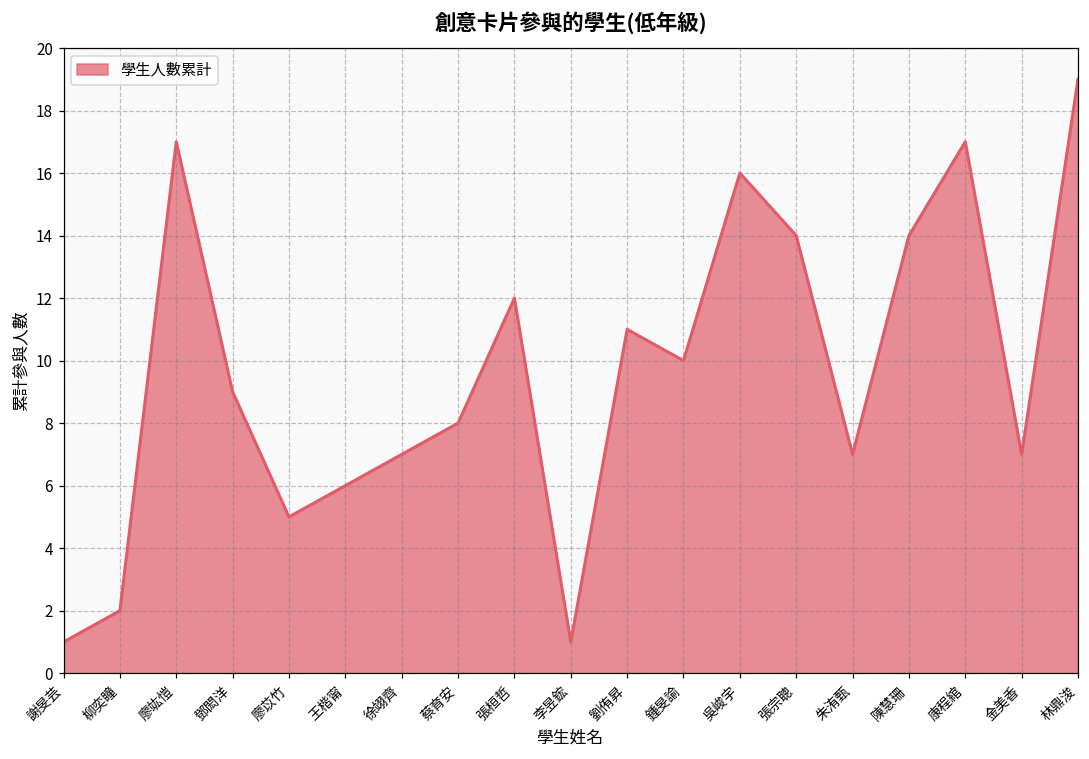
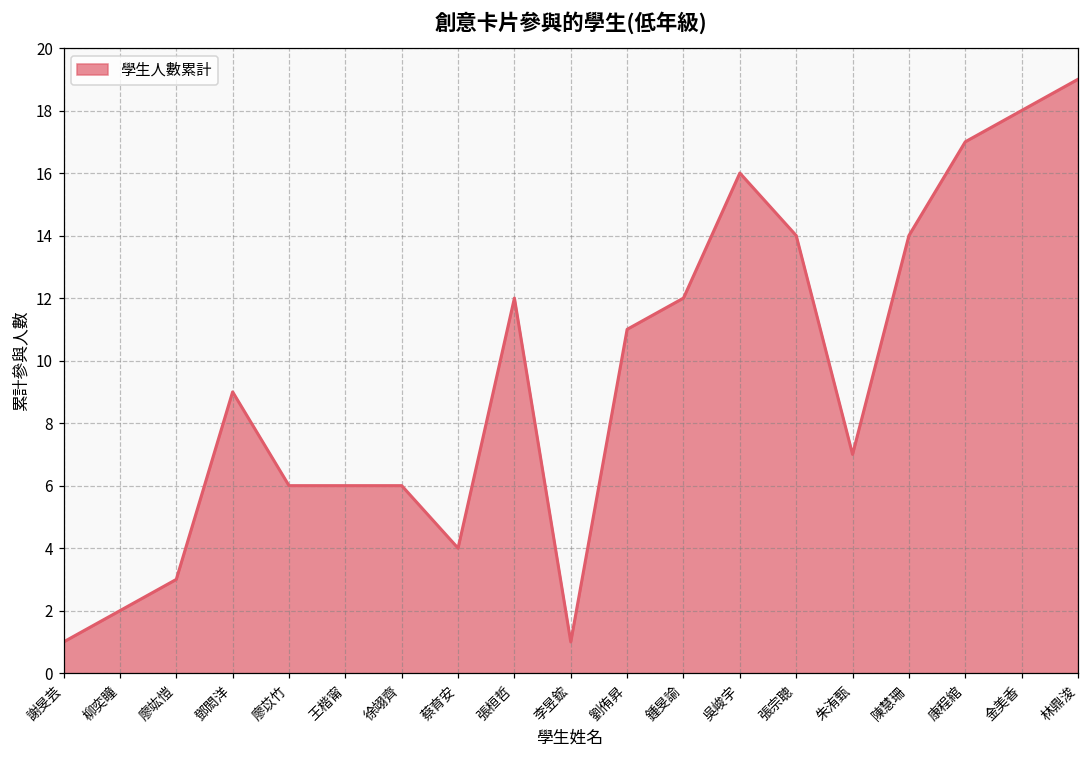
  {
    "謝旻芸": 1,
    "柳奕瞳": 2,
-   "廖竑愷": 17,
+   "廖竑愷": 3,
    "鄧閎洋": 9,
-   "廖苡竹": 5,
+   "廖苡竹": 6,
    "王楷甯": 6,
-   "徐翊齊": 7,
-   "蔡育安": 8,
+   "徐翊齊": 6,
+   "蔡育安": 4,
    "張桓哲": 12,
    "李昱鋐": 1,
    "劉侑昇": 11,
-   "鍾旻諭": 10,
+   "鍾旻諭": 12,
    "吳峻宇": 16,
    "張宗聰": 14,
    "朱洧甄": 7,
    "陳慧珊": 14,
    "康程綰": 17,
-   "金美香": 7,
+   "金美香": 18,
    "林鼎浚": 19
  }
